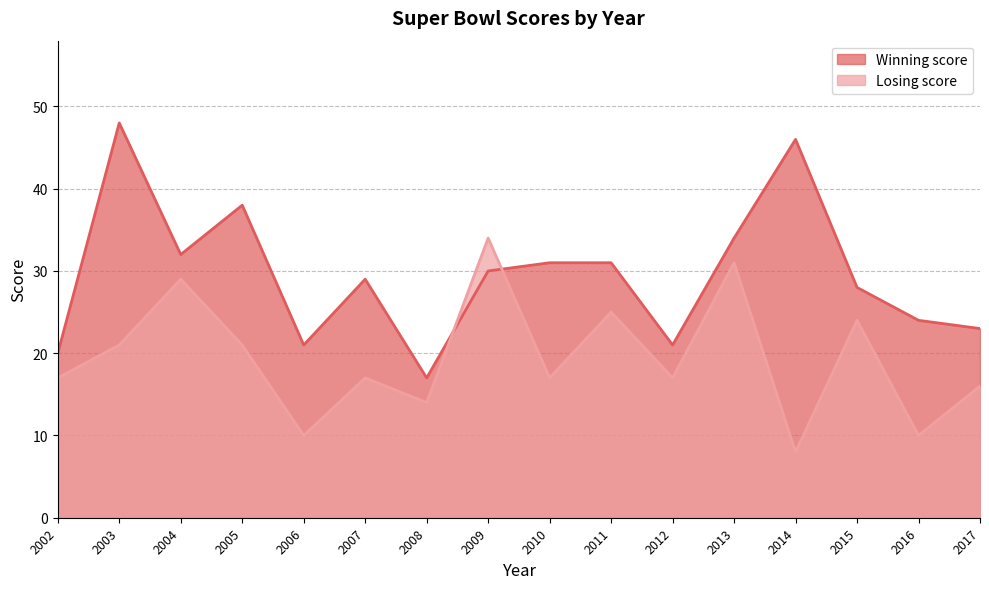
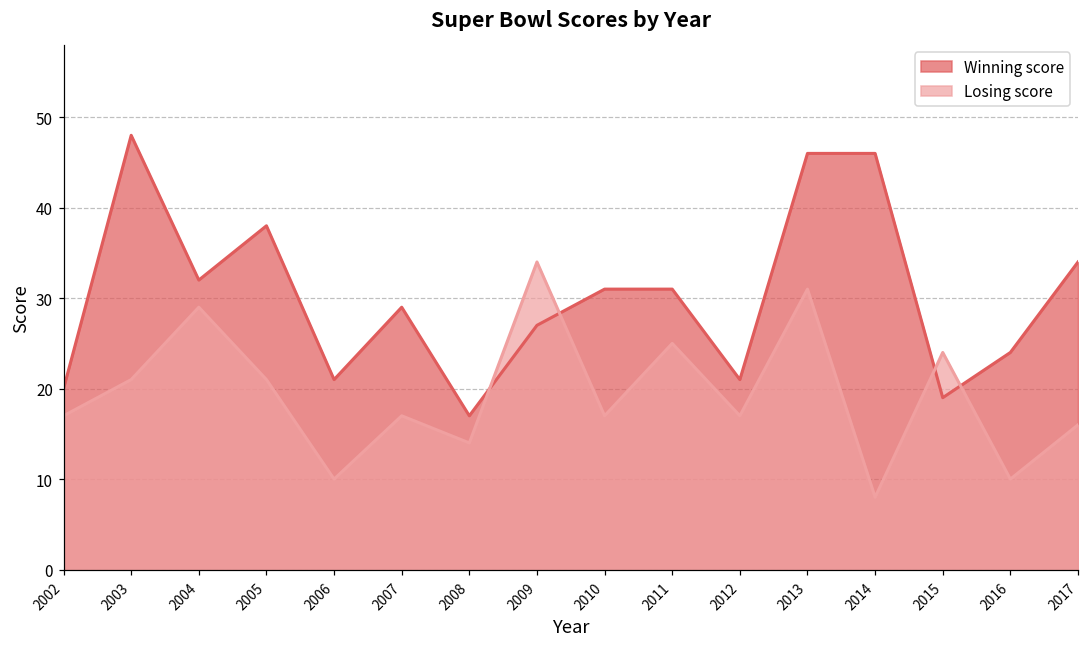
  {
    "Winning score": {
      "2002": 20,
      "2003": 48,
      "2004": 32,
      "2005": 38,
      "2006": 21,
      "2007": 29,
      "2008": 17,
-     "2009": 30,
+     "2009": 27,
      "2010": 31,
      "2011": 31,
      "2012": 21,
-     "2013": 34,
+     "2013": 46,
      "2014": 46,
-     "2015": 28,
+     "2015": 19,
      "2016": 24,
-     "2017": 23
+     "2017": 34
    },
    "Losing score": {
      "2002": 17,
      "2003": 21,
      "2004": 29,
      "2005": 21,
      "2006": 10,
      "2007": 17,
      "2008": 14,
      "2009": 34,
      "2010": 17,
      "2011": 25,
      "2012": 17,
      "2013": 31,
      "2014": 8,
      "2015": 24,
      "2016": 10,
      "2017": 16
    }
  }
